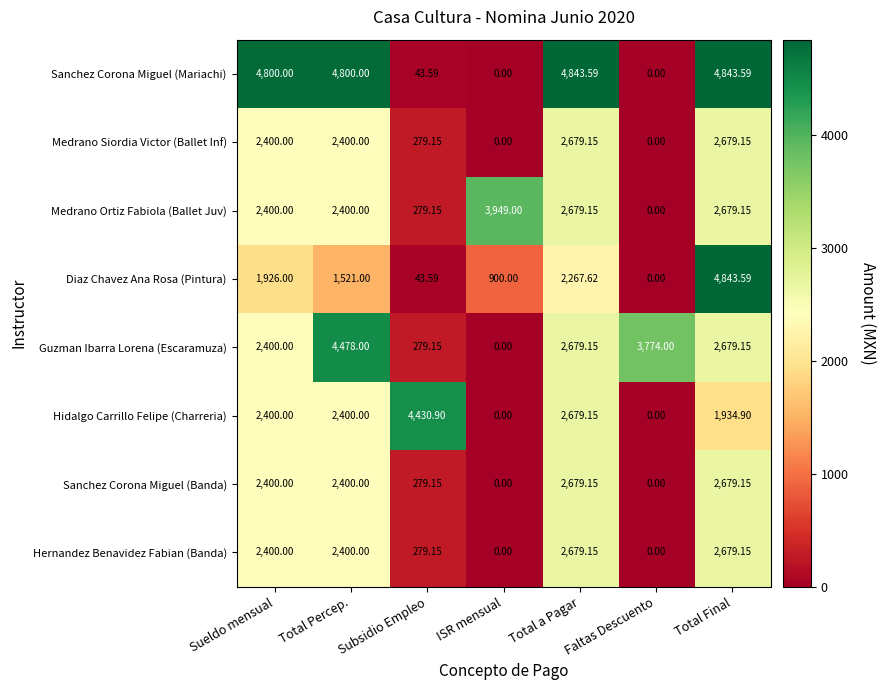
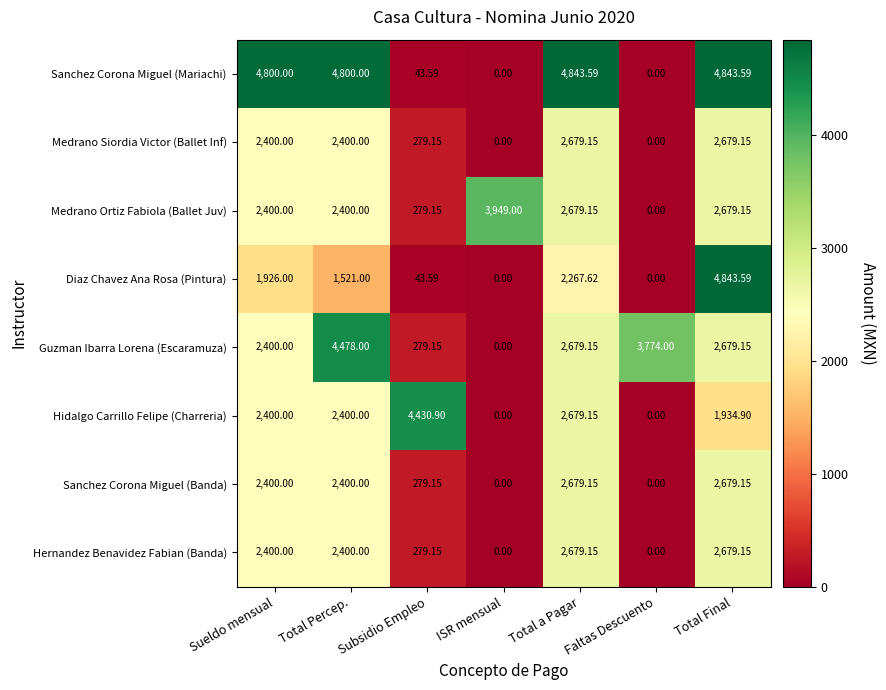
  {
    "Sanchez Corona Miguel (Mariachi)": {
      "Sueldo mensual": "4,800.00",
      "Total Percep.": "4,800.00",
      "Subsidio Empleo": "43.59",
      "ISR mensual": "0.00",
      "Total a Pagar": "4,843.59",
      "Faltas Descuento": "0.00",
      "Total Final": "4,843.59"
    },
    "Medrano Siordia Victor (Ballet Inf)": {
      "Sueldo mensual": "2,400.00",
      "Total Percep.": "2,400.00",
      "Subsidio Empleo": "279.15",
      "ISR mensual": "0.00",
      "Total a Pagar": "2,679.15",
      "Faltas Descuento": "0.00",
      "Total Final": "2,679.15"
    },
    "Medrano Ortiz Fabiola (Ballet Juv)": {
      "Sueldo mensual": "2,400.00",
      "Total Percep.": "2,400.00",
      "Subsidio Empleo": "279.15",
      "ISR mensual": "3,949.00",
      "Total a Pagar": "2,679.15",
      "Faltas Descuento": "0.00",
      "Total Final": "2,679.15"
    },
    "Diaz Chavez Ana Rosa (Pintura)": {
      "Sueldo mensual": "1,926.00",
      "Total Percep.": "1,521.00",
      "Subsidio Empleo": "43.59",
-     "ISR mensual": "900.00",
+     "ISR mensual": "0.00",
      "Total a Pagar": "2,267.62",
      "Faltas Descuento": "0.00",
      "Total Final": "4,843.59"
    },
    "Guzman Ibarra Lorena (Escaramuza)": {
      "Sueldo mensual": "2,400.00",
      "Total Percep.": "4,478.00",
      "Subsidio Empleo": "279.15",
      "ISR mensual": "0.00",
      "Total a Pagar": "2,679.15",
      "Faltas Descuento": "3,774.00",
      "Total Final": "2,679.15"
    },
    "Hidalgo Carrillo Felipe (Charreria)": {
      "Sueldo mensual": "2,400.00",
      "Total Percep.": "2,400.00",
      "Subsidio Empleo": "4,430.90",
      "ISR mensual": "0.00",
      "Total a Pagar": "2,679.15",
      "Faltas Descuento": "0.00",
      "Total Final": "1,934.90"
    },
    "Sanchez Corona Miguel (Banda)": {
      "Sueldo mensual": "2,400.00",
      "Total Percep.": "2,400.00",
      "Subsidio Empleo": "279.15",
      "ISR mensual": "0.00",
      "Total a Pagar": "2,679.15",
      "Faltas Descuento": "0.00",
      "Total Final": "2,679.15"
    },
    "Hernandez Benavidez Fabian (Banda)": {
      "Sueldo mensual": "2,400.00",
      "Total Percep.": "2,400.00",
      "Subsidio Empleo": "279.15",
      "ISR mensual": "0.00",
      "Total a Pagar": "2,679.15",
      "Faltas Descuento": "0.00",
      "Total Final": "2,679.15"
    }
  }
